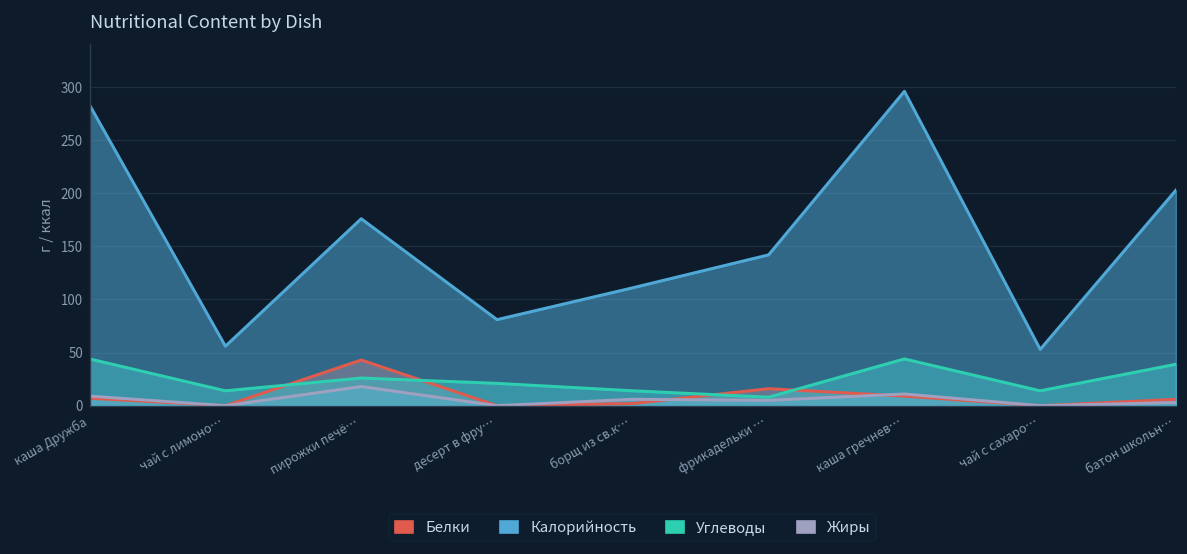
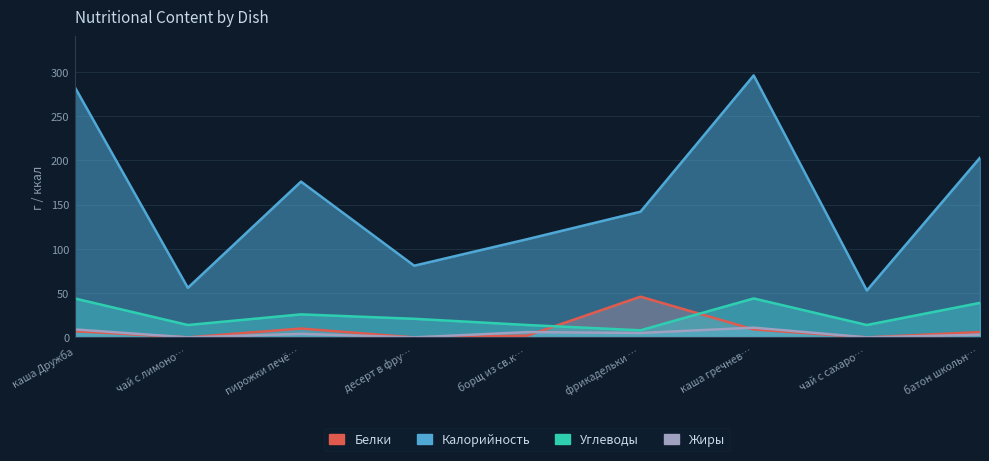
  {
    "Белки": {
-     "пирожки печё…": 40,
+     "пирожки печё…": 10,
      "борщ из св.к…": 0,
-     "фрикадельки …": 20,
+     "фрикадельки …": 50,
      "батон школьн…": 10
    },
    "Жиры": {
-     "пирожки печё…": 20,
+     "пирожки печё…": 0,
      "борщ из св.к…": 10,
      "фрикадельки …": 10,
      "батон школьн…": 0
    }
  }
